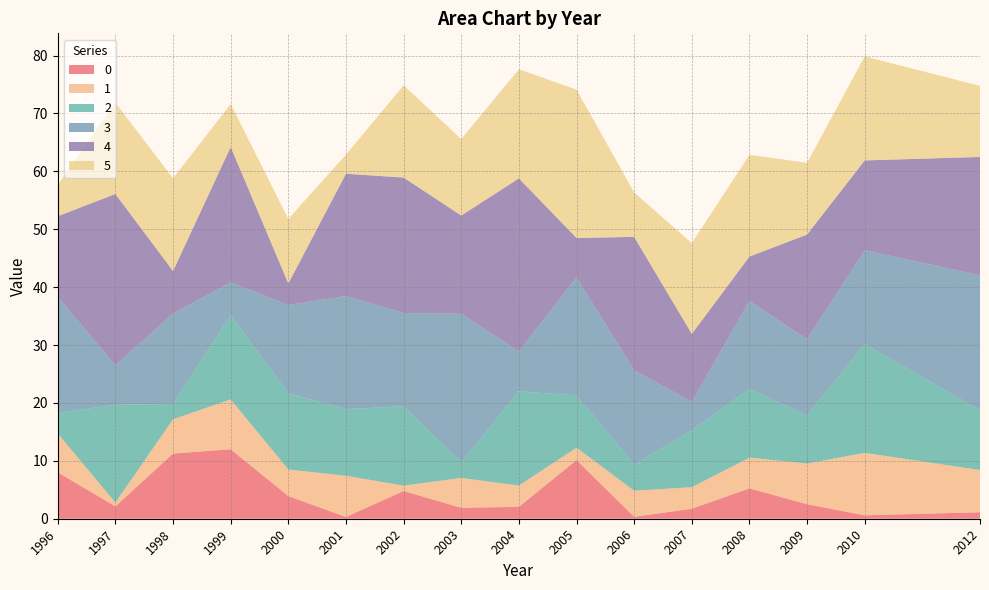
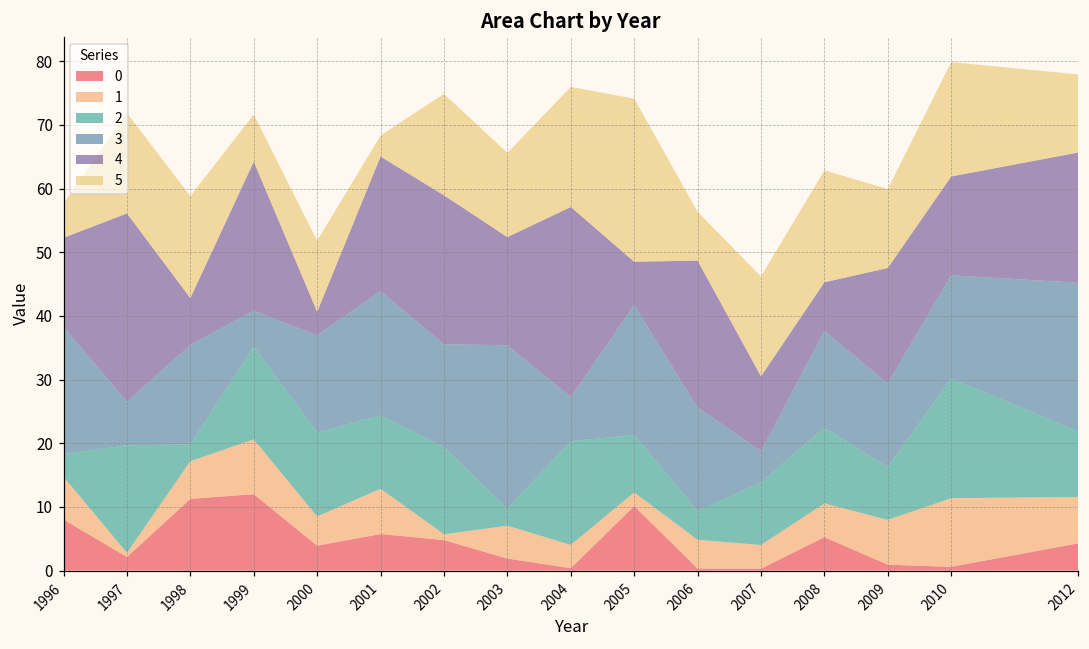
  {
    "0": {
      "1996": 8,
      "1997": 2,
      "1998": 11,
      "1999": 12,
      "2000": 4,
-     "2001": 0,
+     "2001": 6,
      "2002": 5,
      "2003": 2,
-     "2004": 2,
+     "2004": 0,
      "2005": 10,
-     "2007": 2,
+     "2007": 0,
      "2008": 5,
-     "2009": 3,
+     "2009": 1,
      "2010": 1,
-     "2012": 1
+     "2012": 4
    }
  }
